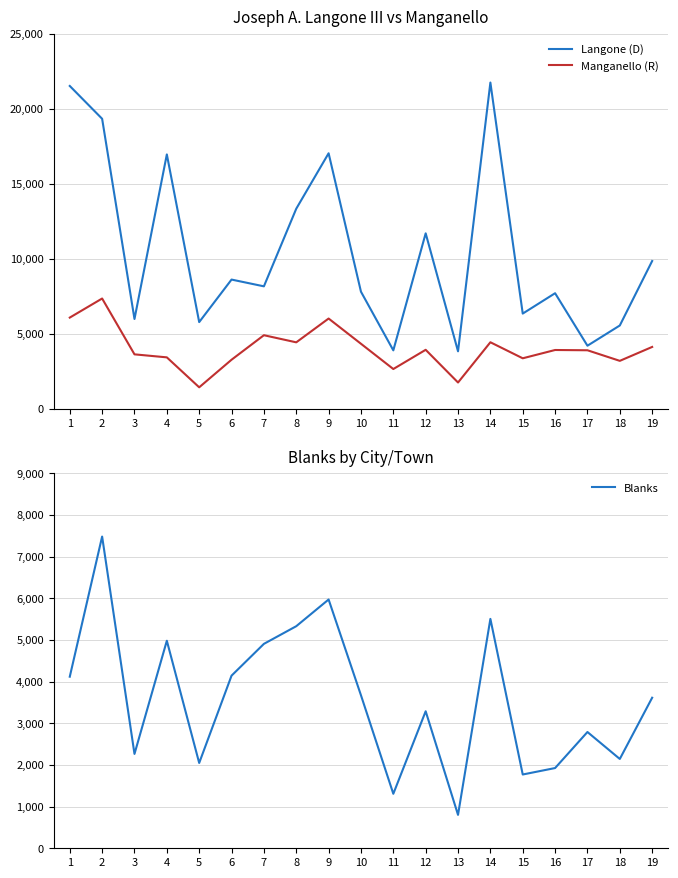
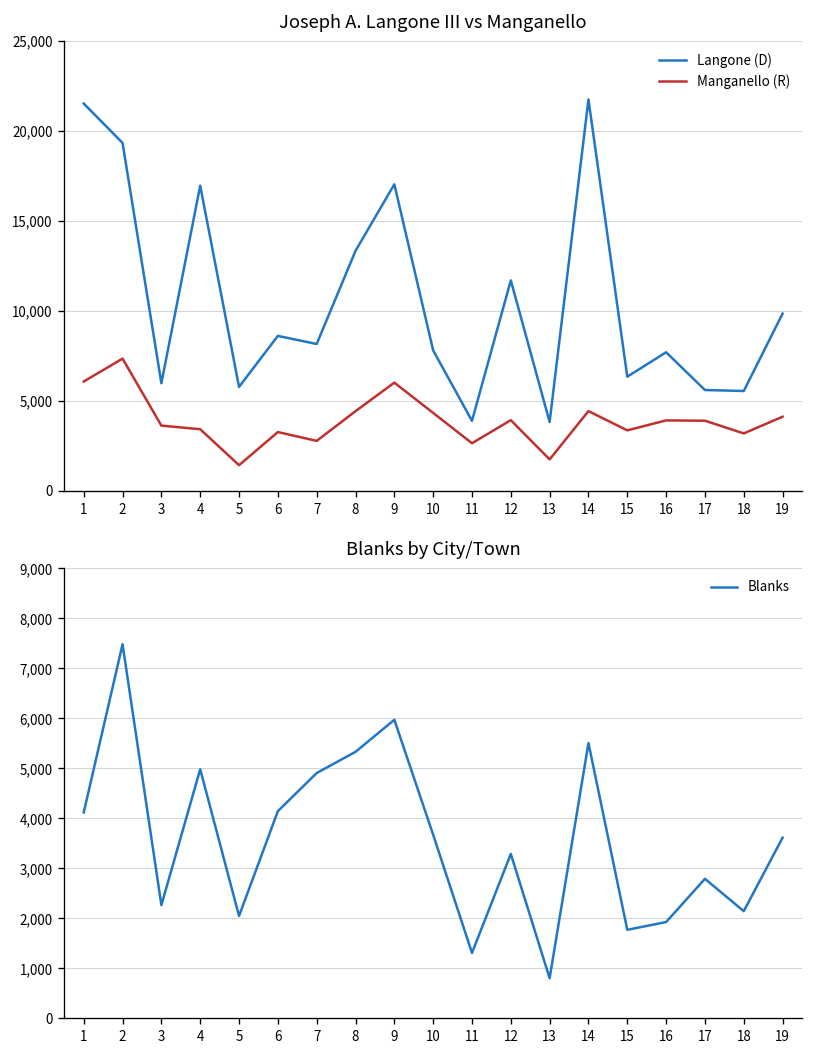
  {
    "Joseph A. Langone III vs Manganello": {
      "Langone (D)": {
        "1": "21,500",
        "2": "19,300",
        "3": "6,000",
        "4": "17,000",
        "5": "5,800",
        "6": "8,600",
        "7": "8,200",
        "8": "13,300",
        "9": "17,000",
        "10": "7,800",
        "11": "3,900",
        "12": "11,700",
        "13": "3,800",
        "14": "21,700",
        "15": "6,300",
        "16": "7,700",
-       "17": "4,200",
+       "17": "5,600",
        "18": "5,500",
        "19": "9,800"
      },
      "Manganello (R)": {
        "1": "6,100",
        "2": "7,300",
        "3": "3,600",
        "4": "3,400",
        "5": "1,400",
        "6": "3,300",
-       "7": "4,900",
+       "7": "2,800",
        "8": "4,400",
        "9": "6,000",
        "10": "4,300",
        "11": "2,600",
        "12": "3,900",
        "13": "1,700",
        "14": "4,400",
        "15": "3,400",
        "16": "3,900",
        "17": "3,900",
        "18": "3,200",
        "19": "4,100"
      }
    },
    "Blanks by City/Town": {
      "1": "4,100",
      "2": "7,500",
      "3": "2,300",
      "4": "5,000",
      "5": "2,000",
      "6": "4,100",
      "7": "4,900",
      "8": "5,300",
      "9": "6,000",
      "10": "3,700",
      "11": "1,300",
      "12": "3,300",
      "13": "800",
      "14": "5,500",
      "15": "1,800",
      "16": "1,900",
      "17": "2,800",
      "18": "2,100",
      "19": "3,600"
    }
  }
